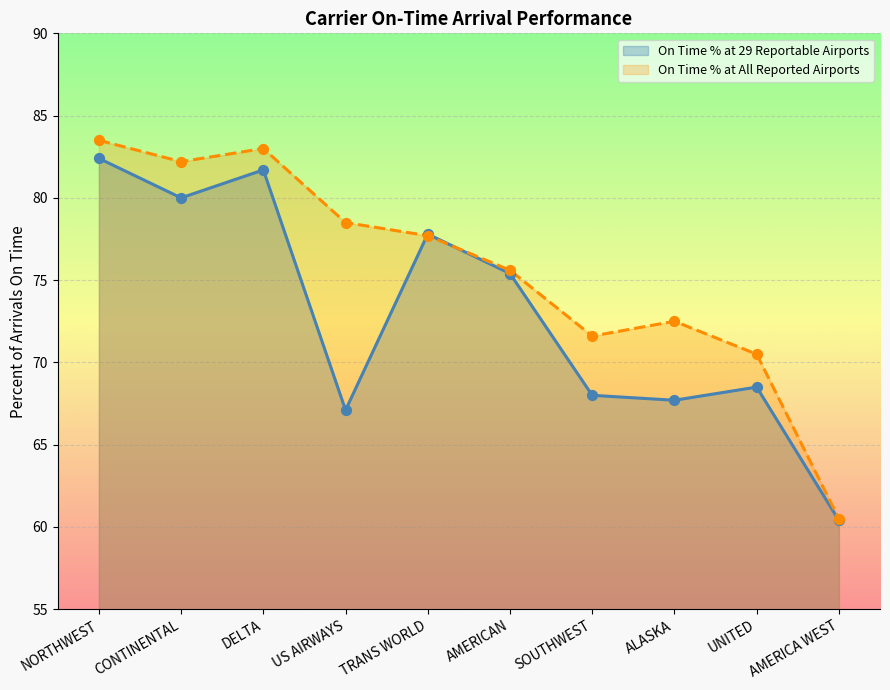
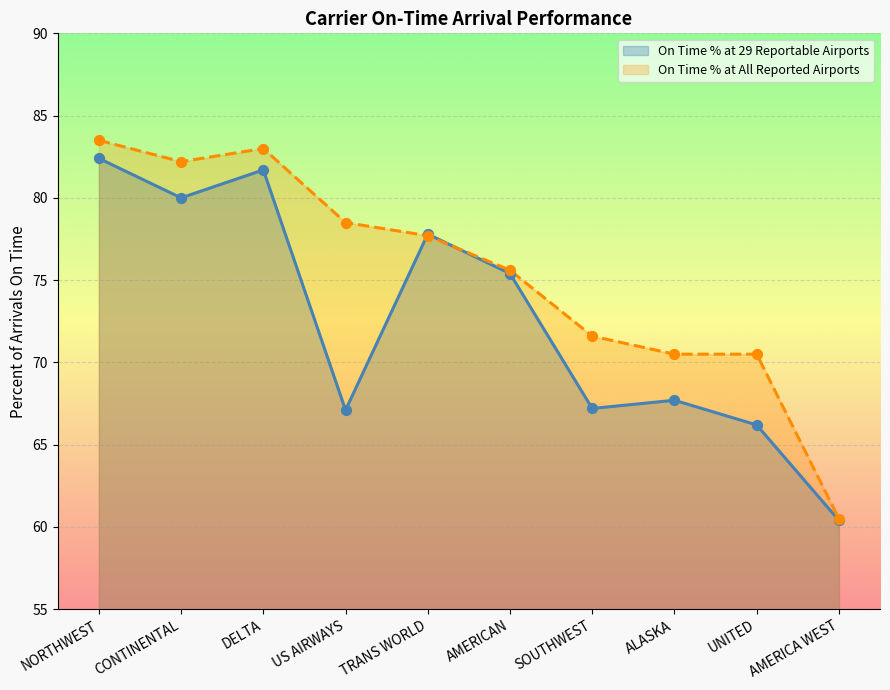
  {
    "On Time % at 29 Reportable Airports": {
      "NORTHWEST": 82.4,
      "CONTINENTAL": 80.0,
      "DELTA": 81.7,
      "US AIRWAYS": 67.1,
      "AMERICAN": 75.4,
-     "SOUTHWEST": 68.0,
+     "SOUTHWEST": 67.2,
      "ALASKA": 67.7,
-     "UNITED": 68.5
+     "UNITED": 66.2
    },
    "On Time % at All Reported Airports": {
      "NORTHWEST": 83.5,
      "CONTINENTAL": 82.2,
      "DELTA": 83.0,
      "US AIRWAYS": 78.5,
      "AMERICAN": 75.6,
      "SOUTHWEST": 71.6,
-     "ALASKA": 72.5,
+     "ALASKA": 70.5,
      "UNITED": 70.5
    }
  }
